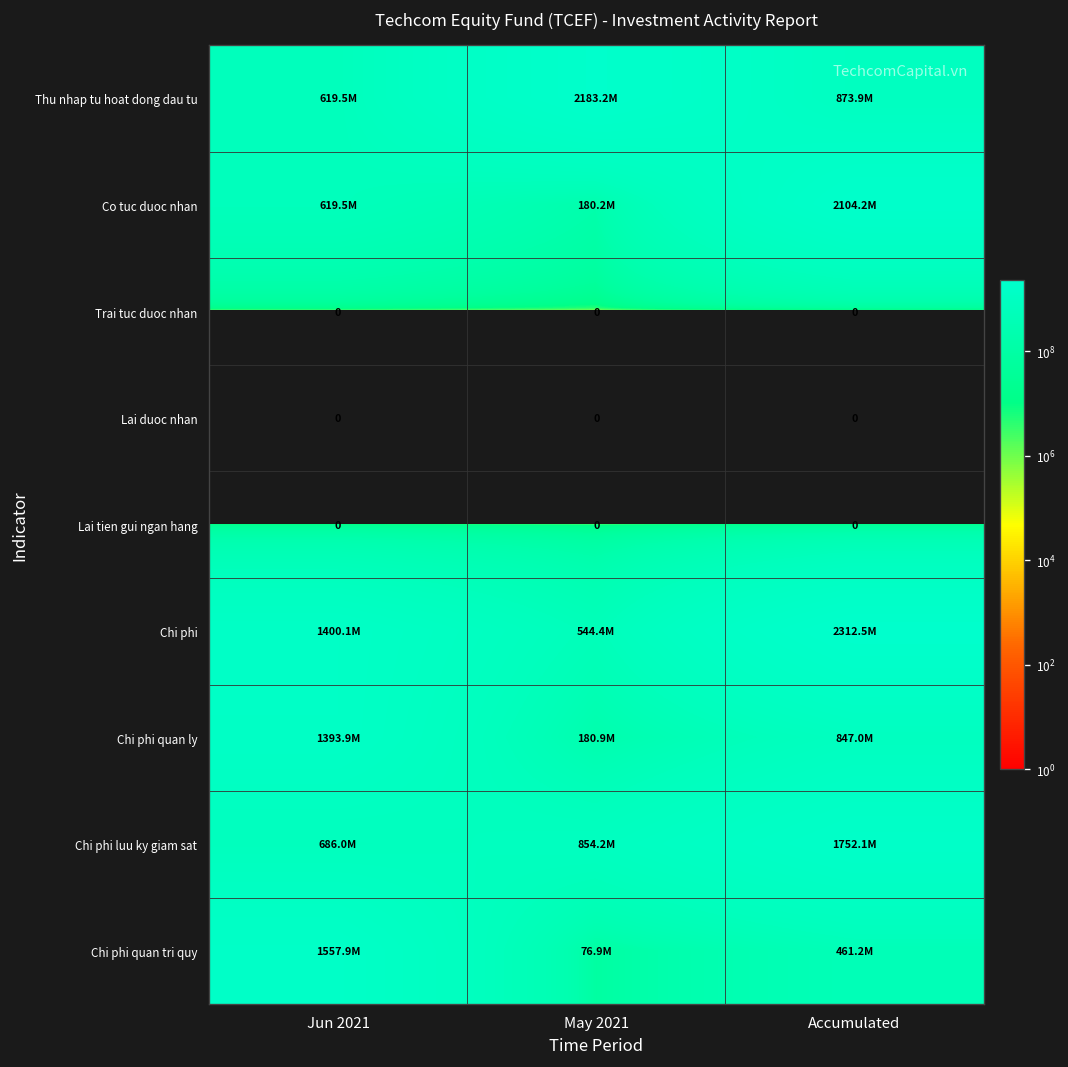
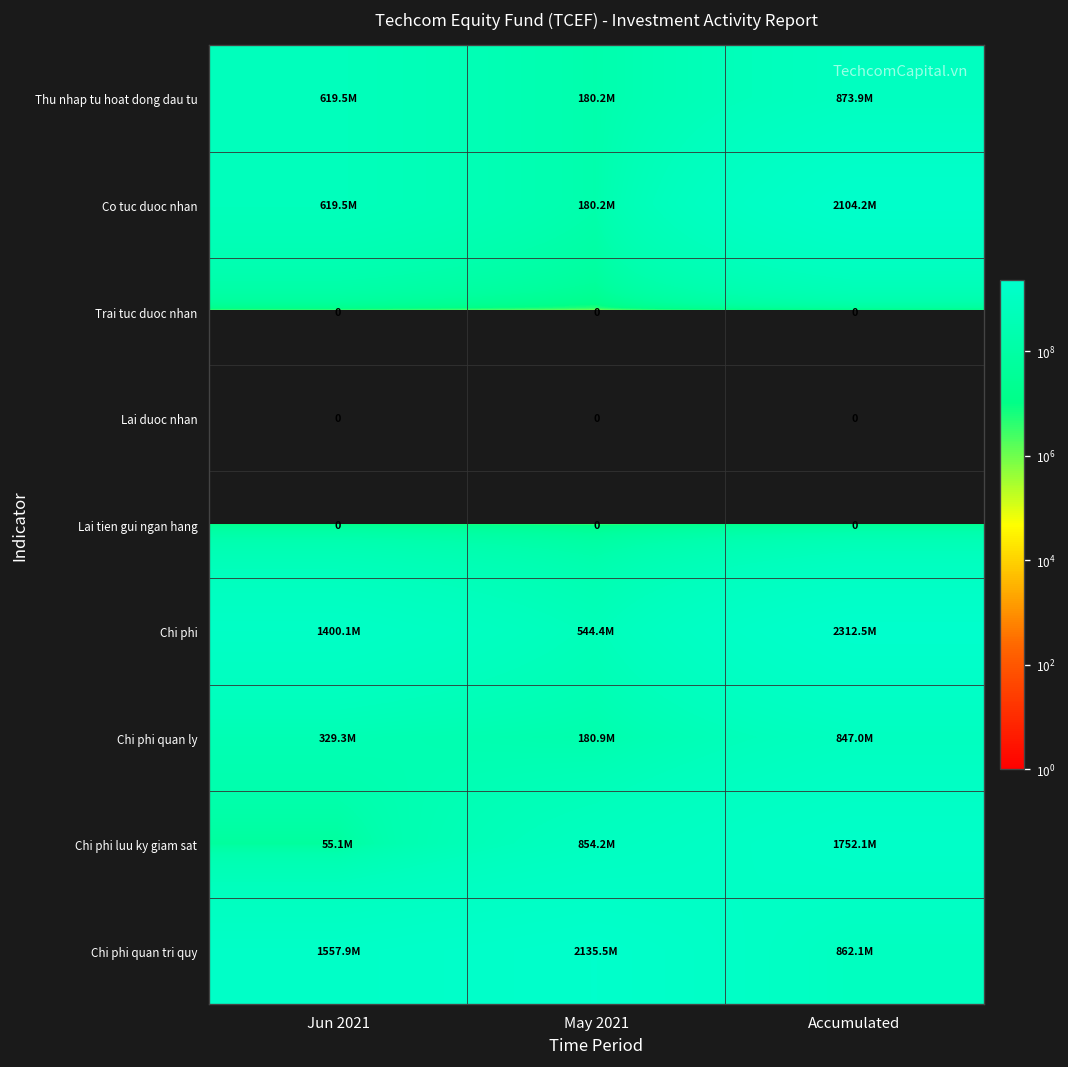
  {
    "Thu nhap tu hoat dong dau tu": {
      "Jun 2021": "619.5M",
-     "May 2021": "2183.2M"
+     "May 2021": "180.2M"
    },
    "Co tuc duoc nhan": {
      "Jun 2021": "619.5M",
      "May 2021": "180.2M",
      "Accumulated": "2104.2M"
    },
    "Trai tuc duoc nhan": {
      "Jun 2021": "0",
      "May 2021": "0",
      "Accumulated": "0"
    },
    "Lai tien gui ngan hang": {
      "Jun 2021": "0",
      "May 2021": "0",
      "Accumulated": "0"
    },
    "Chi phi": {
      "Jun 2021": "1400.1M",
      "May 2021": "544.4M",
      "Accumulated": "2312.5M"
    },
    "Chi phi quan ly": {
-     "Jun 2021": "1393.9M",
+     "Jun 2021": "329.3M",
      "May 2021": "180.9M",
      "Accumulated": "847.0M"
    },
    "Chi phi luu ky giam sat": {
-     "Jun 2021": "686.0M",
+     "Jun 2021": "55.1M",
      "May 2021": "854.2M",
      "Accumulated": "1752.1M"
    },
    "Chi phi quan tri quy": {
      "Jun 2021": "1557.9M",
-     "May 2021": "76.9M",
-     "Accumulated": "461.2M"
+     "May 2021": "2135.5M",
+     "Accumulated": "862.1M"
    }
  }
